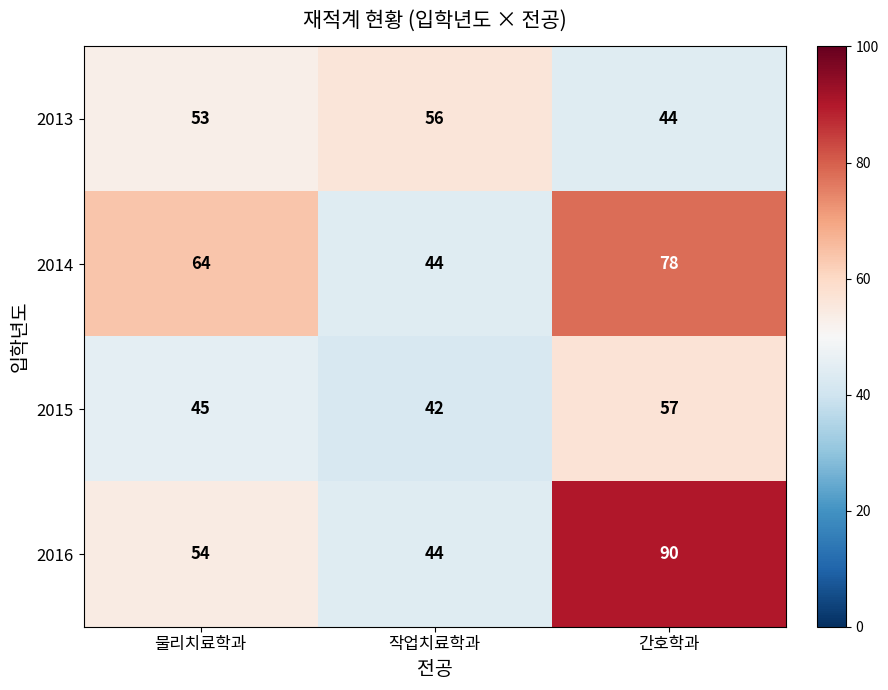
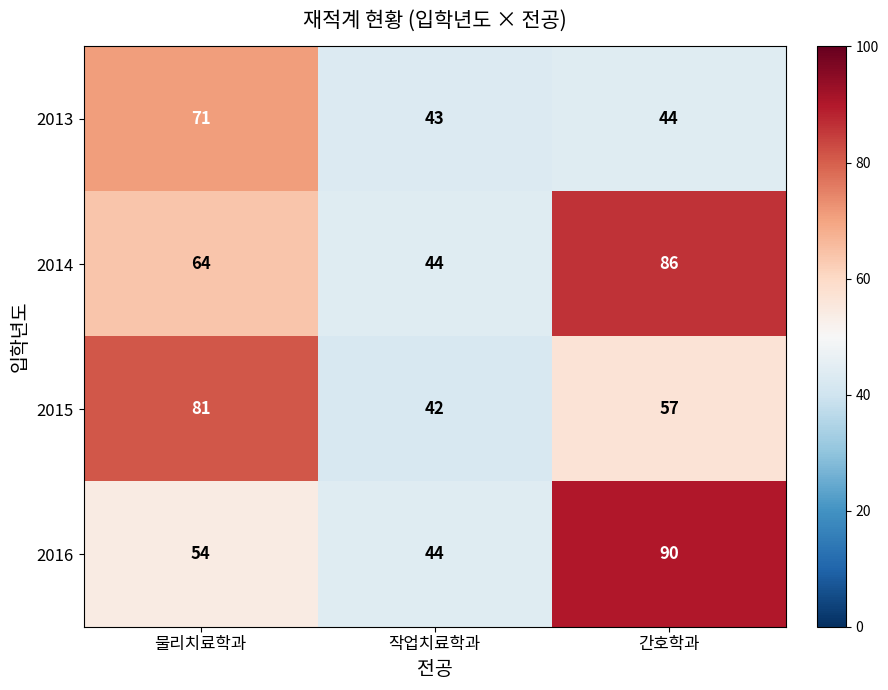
  {
    "2013": {
-     "물리치료학과": 53,
-     "작업치료학과": 56,
+     "물리치료학과": 71,
+     "작업치료학과": 43,
      "간호학과": 44
    },
    "2014": {
      "물리치료학과": 64,
      "작업치료학과": 44,
-     "간호학과": 78
+     "간호학과": 86
    },
    "2015": {
-     "물리치료학과": 45,
+     "물리치료학과": 81,
      "작업치료학과": 42,
      "간호학과": 57
    },
    "2016": {
      "물리치료학과": 54,
      "작업치료학과": 44,
      "간호학과": 90
    }
  }
